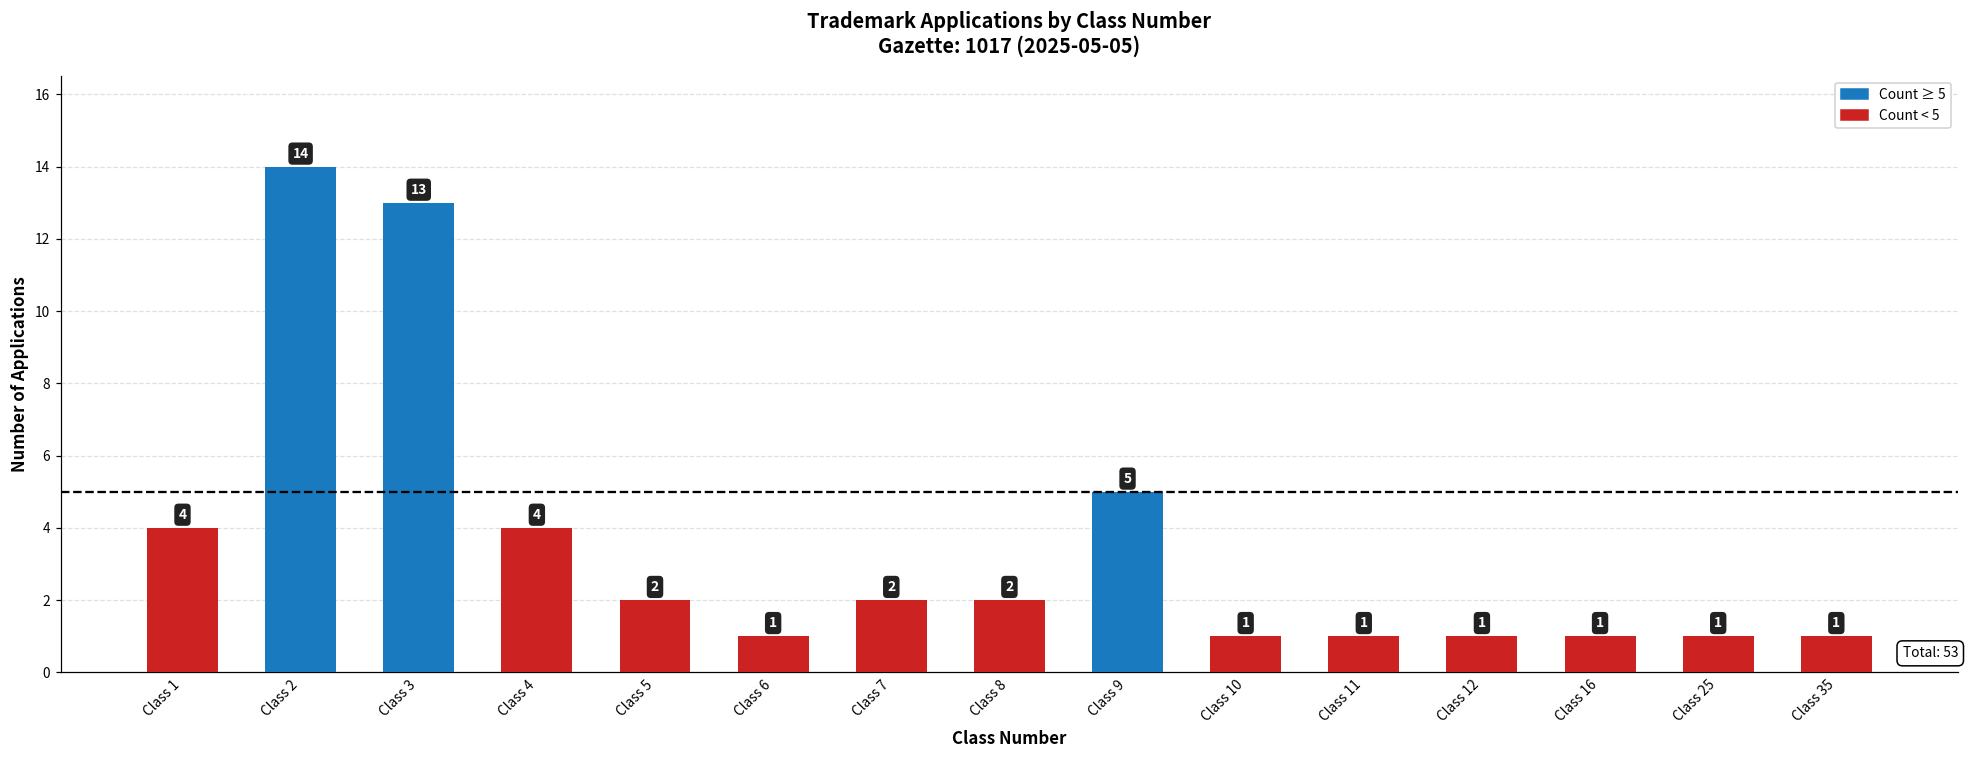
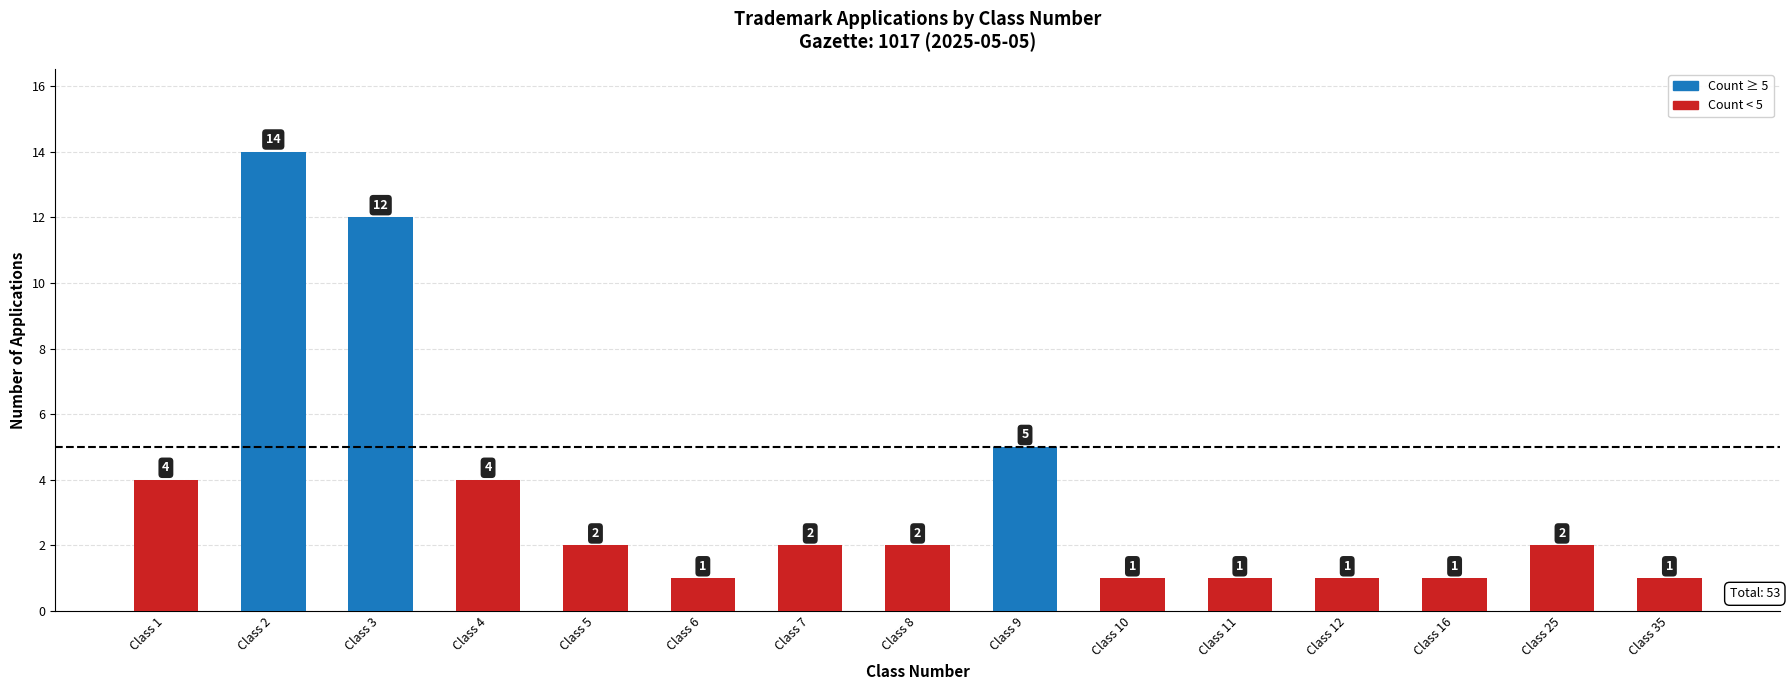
  {
-   "Class 3": 13,
-   "Class 25": 1
+   "Class 3": 12,
+   "Class 25": 2
  }
